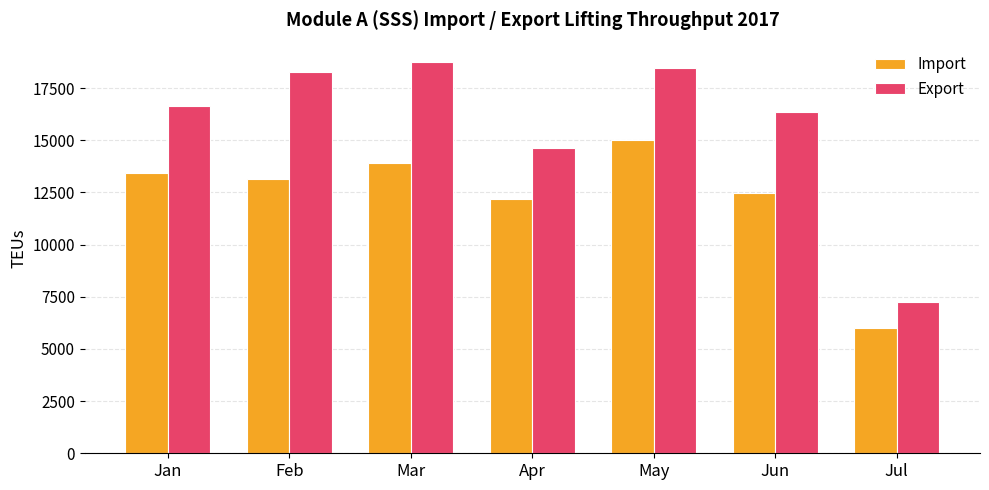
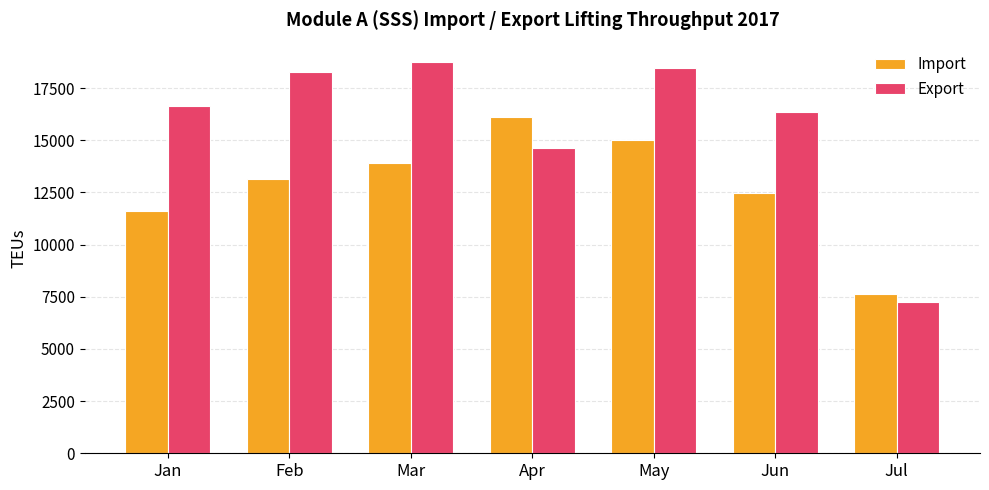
  {
    "Import": {
-     "Jan": 13400,
+     "Jan": 11600,
      "Feb": 13100,
      "Mar": 13900,
-     "Apr": 12200,
+     "Apr": 16100,
      "May": 15000,
      "Jun": 12500,
-     "Jul": 6000
+     "Jul": 7600
    },
    "Export": {
      "Jan": 16600,
      "Feb": 18300,
      "Mar": 18700,
      "Apr": 14700,
      "May": 18500,
      "Jun": 16400,
      "Jul": 7200
    }
  }
